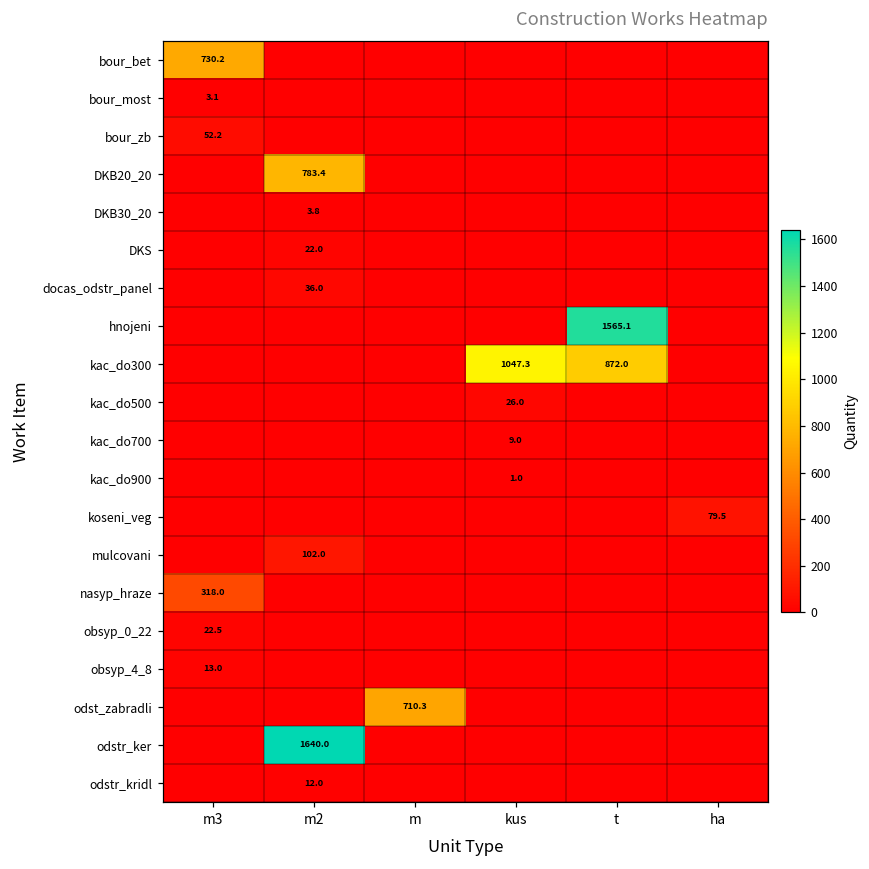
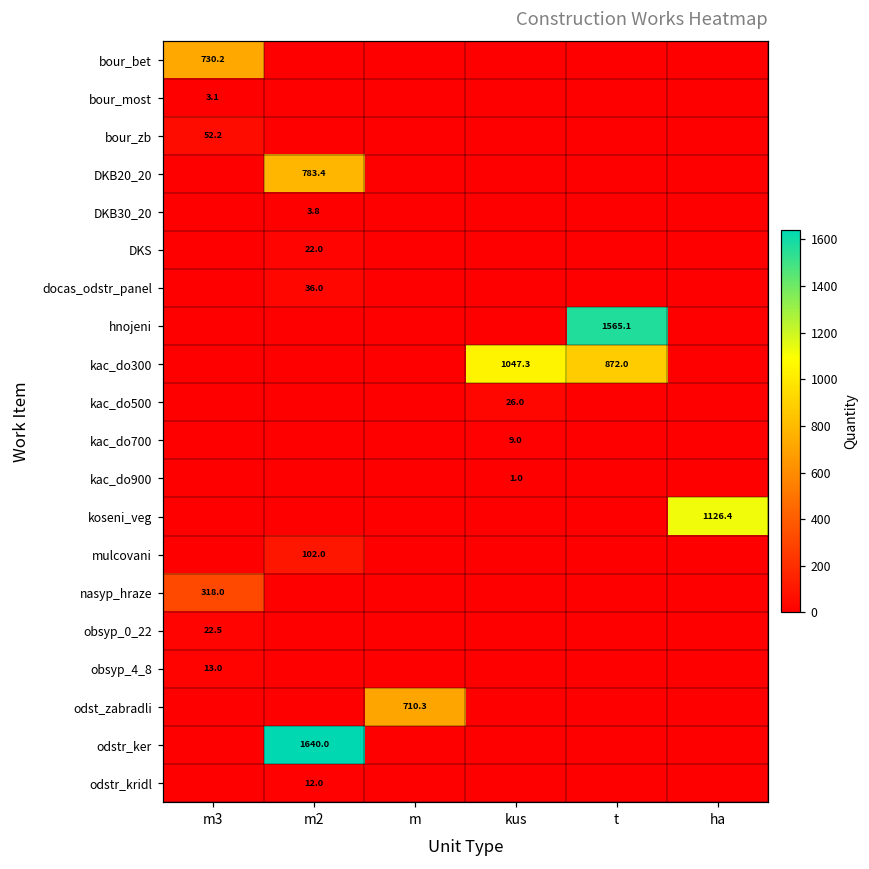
  {
    "bour_bet": {
      "m3": 730.2
    },
    "bour_most": {
      "m3": 3.1
    },
    "bour_zb": {
      "m3": 52.2
    },
    "DKB20_20": {
      "m2": 783.4
    },
    "DKB30_20": {
      "m2": 3.8
    },
    "DKS": {
      "m2": 22.0
    },
    "docas_odstr_panel": {
      "m2": 36.0
    },
    "hnojeni": {
      "t": 1565.1
    },
    "kac_do300": {
      "kus": 1047.3,
      "t": 872.0
    },
    "kac_do500": {
      "kus": 26.0
    },
    "kac_do700": {
      "kus": 9.0
    },
    "kac_do900": {
      "kus": 1.0
    },
    "koseni_veg": {
-     "ha": 79.5
+     "ha": 1126.4
    },
    "mulcovani": {
      "m2": 102.0
    },
    "nasyp_hraze": {
      "m3": 318.0
    },
    "obsyp_0_22": {
      "m3": 22.5
    },
    "obsyp_4_8": {
      "m3": 13.0
    },
    "odst_zabradli": {
      "m": 710.3
    },
    "odstr_ker": {
      "m2": 1640.0
    },
    "odstr_kridl": {
      "m2": 12.0
    }
  }
